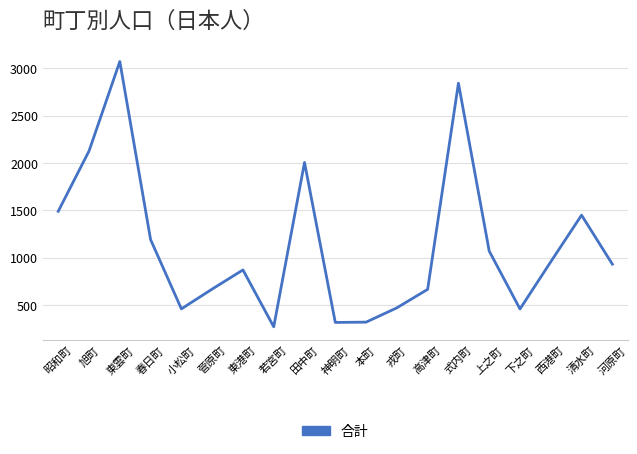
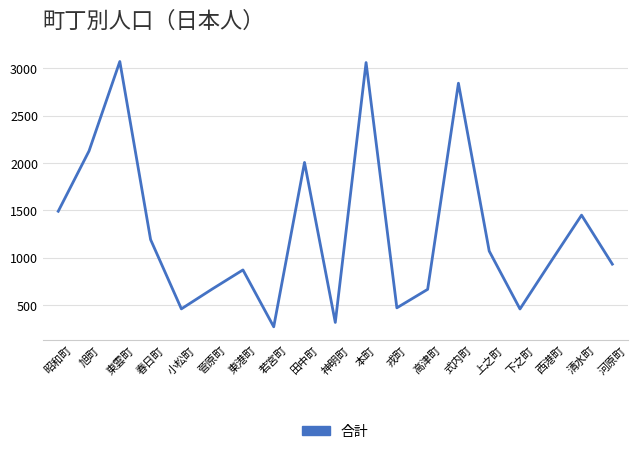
  {
    "昭和町": 1500,
    "旭町": 2100,
    "東雲町": 3100,
    "春日町": 1200,
    "小松町": 500,
    "菅原町": 700,
    "東港町": 900,
    "若宮町": 300,
    "田中町": 2000,
    "神明町": 300,
-   "本町": 300,
+   "本町": 3100,
    "戎町": 500,
    "高津町": 700,
    "式内町": 2800,
    "上之町": 1100,
    "下之町": 500,
    "西港町": 1000,
    "清水町": 1500,
    "河原町": 900
  }
